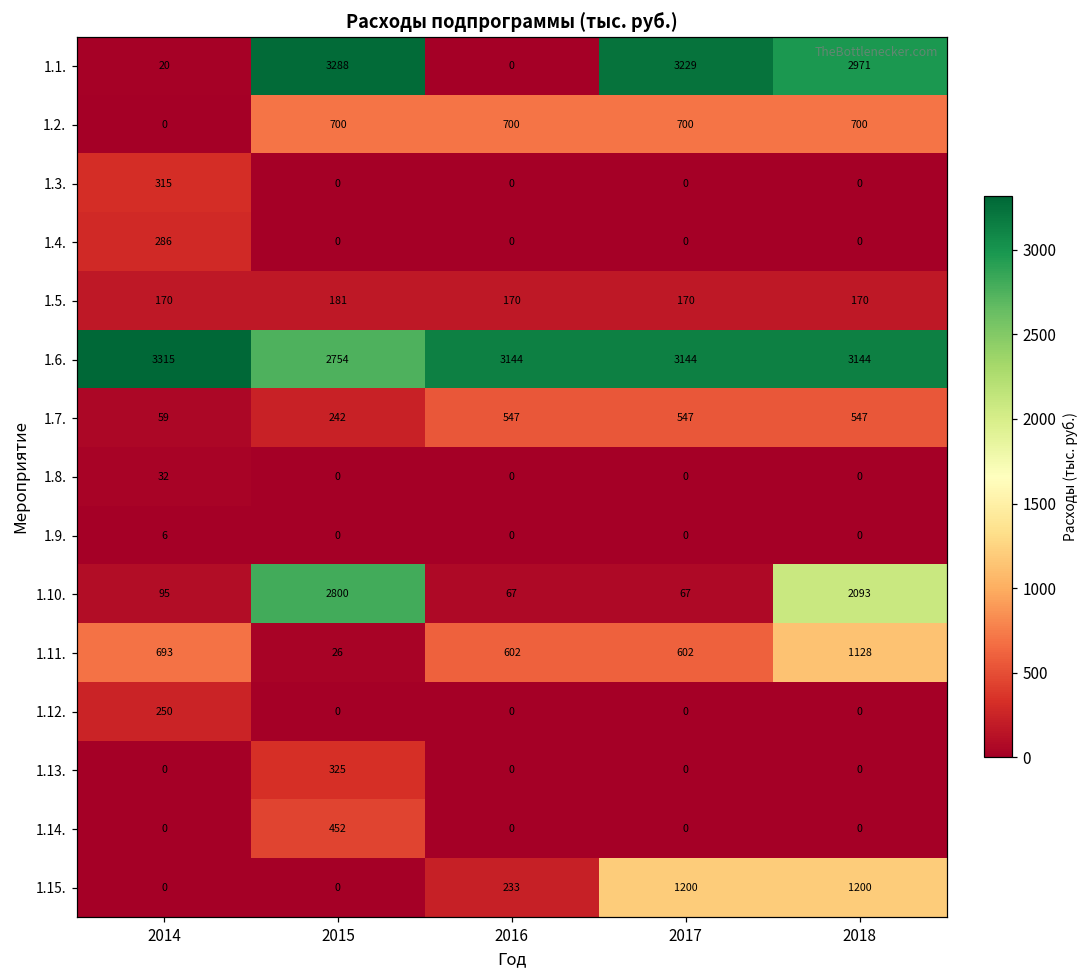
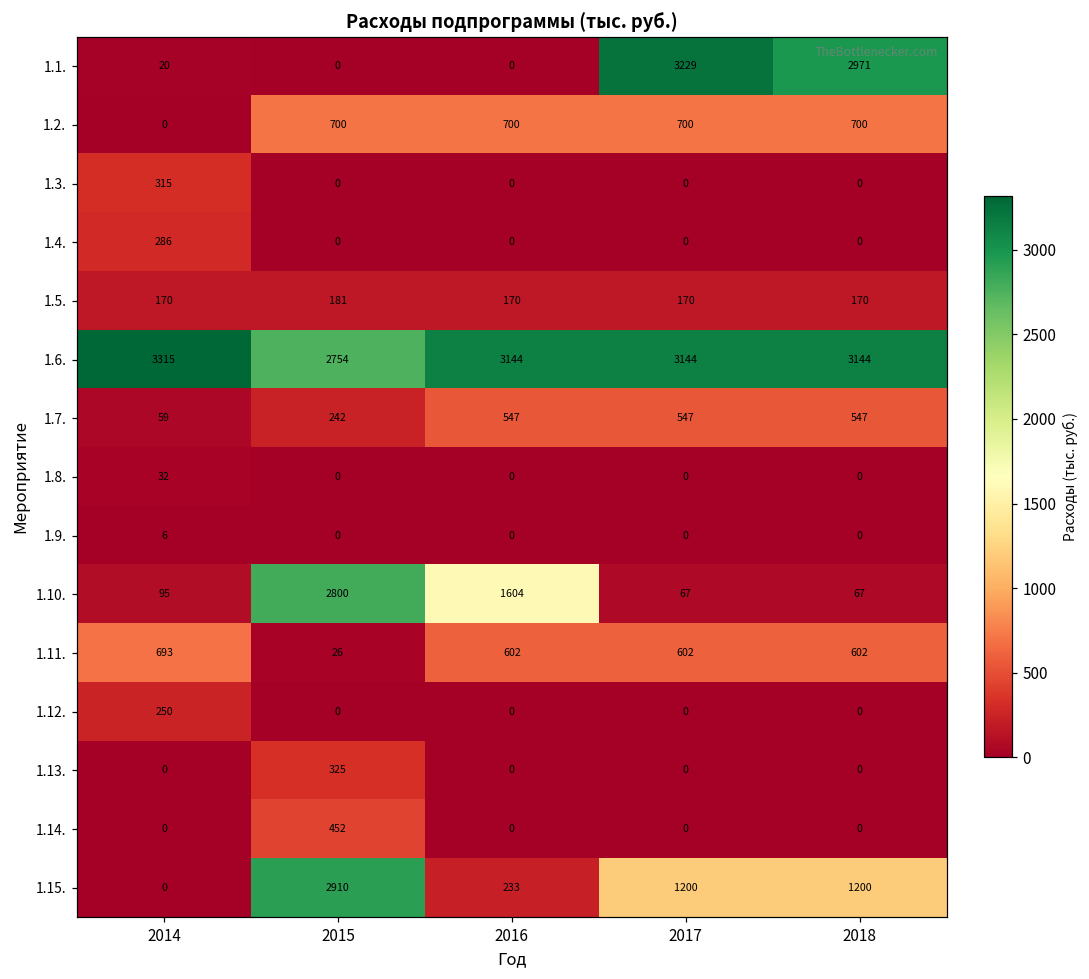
  {
    "1.1.": {
      "2014": 20,
-     "2015": 3288,
+     "2015": 0,
      "2016": 0,
      "2017": 3229
    },
    "1.2.": {
      "2014": 0,
      "2015": 700,
      "2016": 700,
      "2017": 700,
      "2018": 700
    },
    "1.3.": {
      "2014": 315,
      "2015": 0,
      "2016": 0,
      "2017": 0,
      "2018": 0
    },
    "1.4.": {
      "2014": 286,
      "2015": 0,
      "2016": 0,
      "2017": 0,
      "2018": 0
    },
    "1.5.": {
      "2014": 170,
      "2015": 181,
      "2016": 170,
      "2017": 170,
      "2018": 170
    },
    "1.6.": {
      "2014": 3315,
      "2015": 2754,
      "2016": 3144,
      "2017": 3144,
      "2018": 3144
    },
    "1.7.": {
      "2014": 59,
      "2015": 242,
      "2016": 547,
      "2017": 547,
      "2018": 547
    },
    "1.8.": {
      "2014": 32,
      "2015": 0,
      "2016": 0,
      "2017": 0,
      "2018": 0
    },
    "1.9.": {
      "2014": 6,
      "2015": 0,
      "2016": 0,
      "2017": 0,
      "2018": 0
    },
    "1.10.": {
      "2014": 95,
      "2015": 2800,
-     "2016": 67,
+     "2016": 1604,
      "2017": 67,
-     "2018": 2093
+     "2018": 67
    },
    "1.11.": {
      "2014": 693,
      "2015": 26,
      "2016": 602,
      "2017": 602,
-     "2018": 1128
+     "2018": 602
    },
    "1.12.": {
      "2014": 250,
      "2015": 0,
      "2016": 0,
      "2017": 0,
      "2018": 0
    },
    "1.13.": {
      "2014": 0,
      "2015": 325,
      "2016": 0,
      "2017": 0,
      "2018": 0
    },
    "1.14.": {
      "2014": 0,
      "2015": 452,
      "2016": 0,
      "2017": 0,
      "2018": 0
    },
    "1.15.": {
      "2014": 0,
-     "2015": 0,
+     "2015": 2910,
      "2016": 233,
      "2017": 1200,
      "2018": 1200
    }
  }
